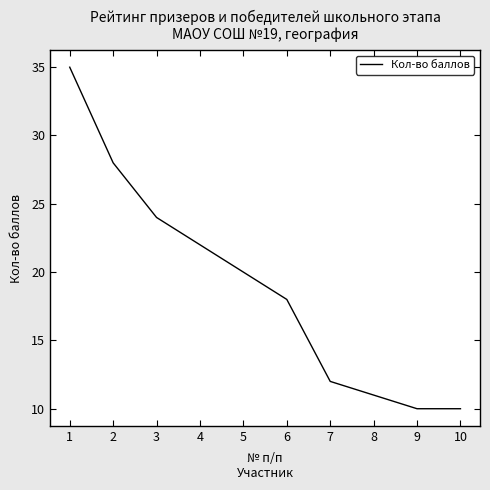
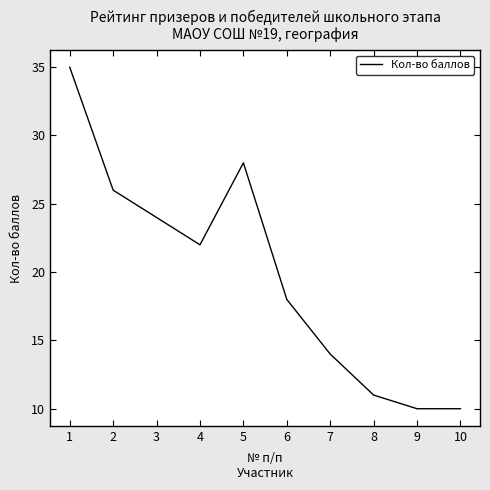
  {
    "1": 35,
-   "2": 28,
+   "2": 26,
    "3": 24,
    "4": 22,
-   "5": 20,
+   "5": 28,
    "6": 18,
-   "7": 12,
+   "7": 14,
    "8": 11,
    "9": 10,
    "10": 10
  }
